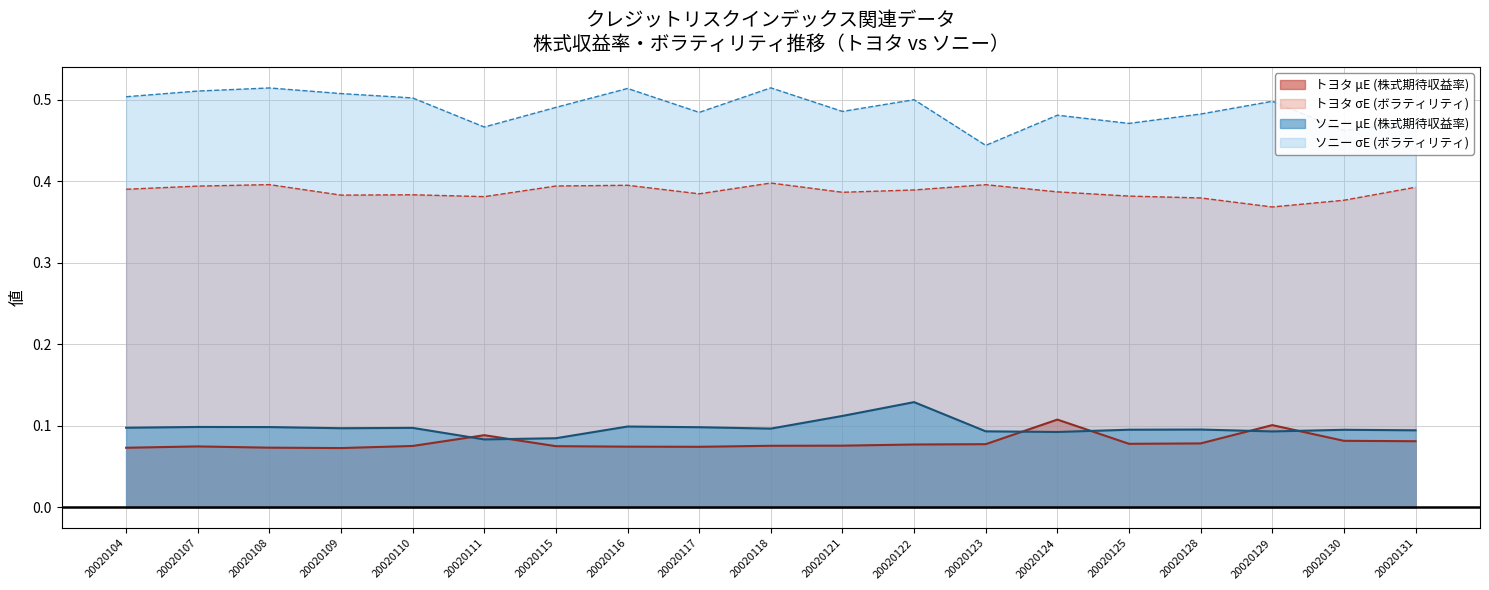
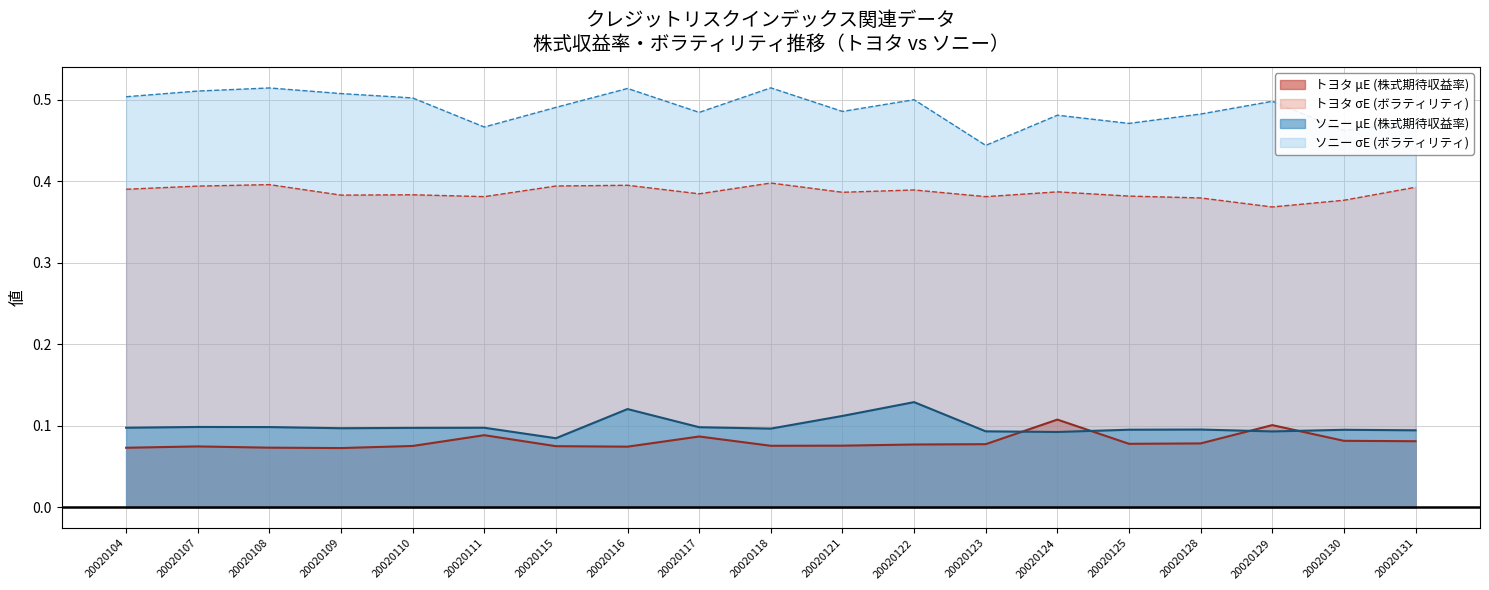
  {
    "トヨタ μE (株式期待収益率)": {
      "20020104": 0.07,
      "20020107": 0.07,
      "20020108": 0.07,
      "20020109": 0.07,
      "20020110": 0.08,
      "20020111": 0.09,
      "20020115": 0.07,
      "20020116": 0.07,
-     "20020117": 0.07,
+     "20020117": 0.09,
      "20020118": 0.08,
      "20020121": 0.08,
      "20020122": 0.08,
      "20020123": 0.08,
      "20020124": 0.11,
      "20020125": 0.08,
      "20020128": 0.08,
      "20020129": 0.10,
      "20020130": 0.08,
      "20020131": 0.08
    },
    "トヨタ σE (ボラティリティ)": {
      "20020104": 0.39,
      "20020107": 0.39,
      "20020108": 0.40,
      "20020109": 0.38,
      "20020110": 0.38,
      "20020111": 0.38,
      "20020115": 0.39,
      "20020116": 0.39,
      "20020117": 0.38,
      "20020118": 0.40,
      "20020121": 0.39,
      "20020122": 0.39,
-     "20020123": 0.40,
+     "20020123": 0.38,
      "20020124": 0.39,
      "20020125": 0.38,
      "20020128": 0.38,
      "20020129": 0.37,
      "20020130": 0.38,
      "20020131": 0.39
    },
    "ソニー μE (株式期待収益率)": {
      "20020104": 0.10,
      "20020107": 0.10,
      "20020108": 0.10,
      "20020109": 0.10,
      "20020110": 0.10,
-     "20020111": 0.08,
+     "20020111": 0.10,
      "20020115": 0.08,
-     "20020116": 0.10,
+     "20020116": 0.12,
      "20020117": 0.10,
      "20020118": 0.10,
      "20020121": 0.11,
      "20020122": 0.13,
      "20020123": 0.09,
      "20020124": 0.09,
      "20020125": 0.10,
      "20020128": 0.10,
      "20020129": 0.09,
      "20020130": 0.09,
      "20020131": 0.09
    },
    "ソニー σE (ボラティリティ)": {
      "20020104": 0.50,
      "20020107": 0.51,
      "20020108": 0.51,
      "20020109": 0.51,
      "20020110": 0.50,
      "20020111": 0.47,
      "20020115": 0.49,
      "20020116": 0.51,
      "20020117": 0.48,
      "20020118": 0.51,
      "20020121": 0.49,
      "20020122": 0.50,
      "20020123": 0.44,
      "20020124": 0.48,
      "20020125": 0.47,
      "20020128": 0.48,
      "20020129": 0.50
    }
  }
